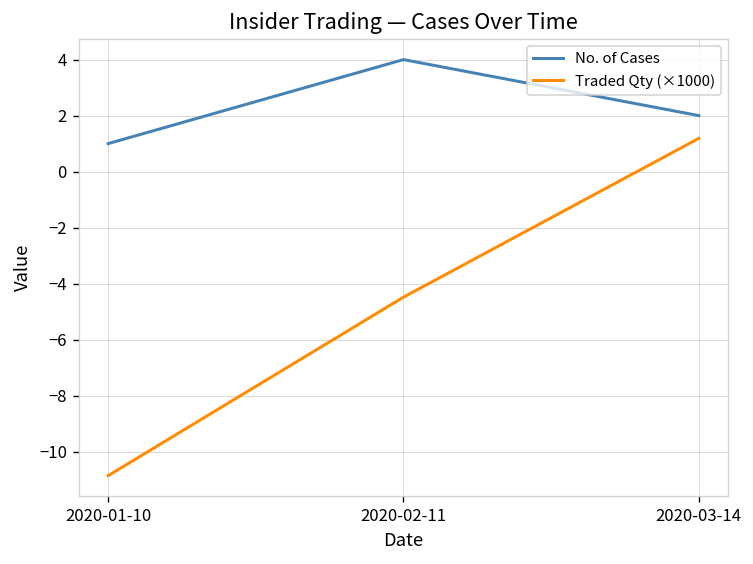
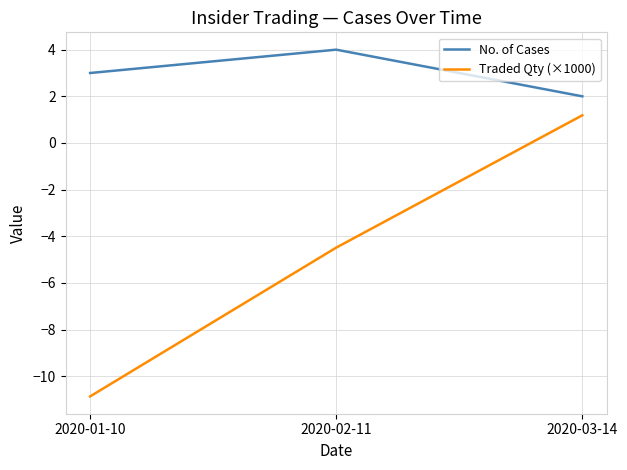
  {
    "No. of Cases": {
-     "2020-01-10": 1,
+     "2020-01-10": 3,
      "2020-02-11": 4,
      "2020-03-14": 2
    },
    "Traded Qty (×1000)": {
      "2020-01-10": -10.9,
      "2020-02-11": -4.5,
      "2020-03-14": 1.2
    }
  }
